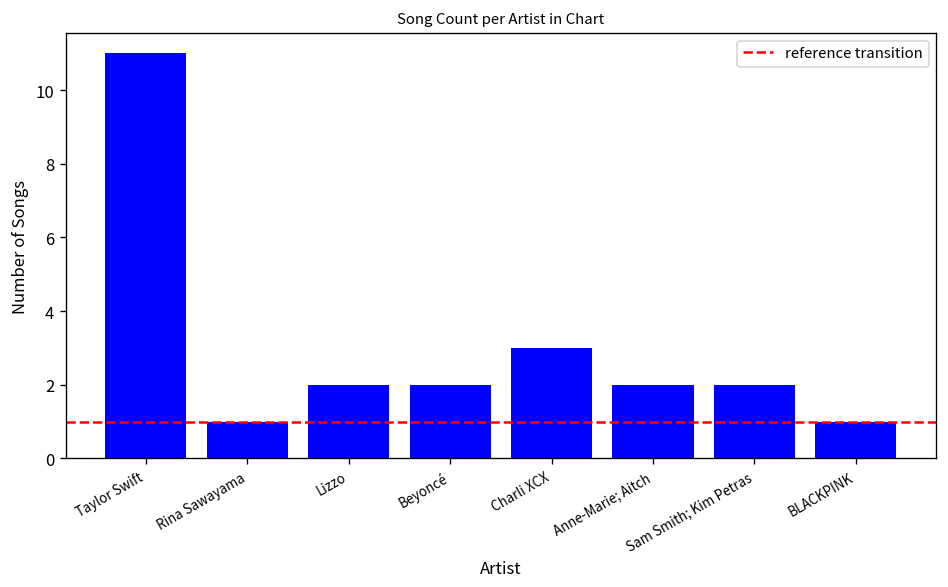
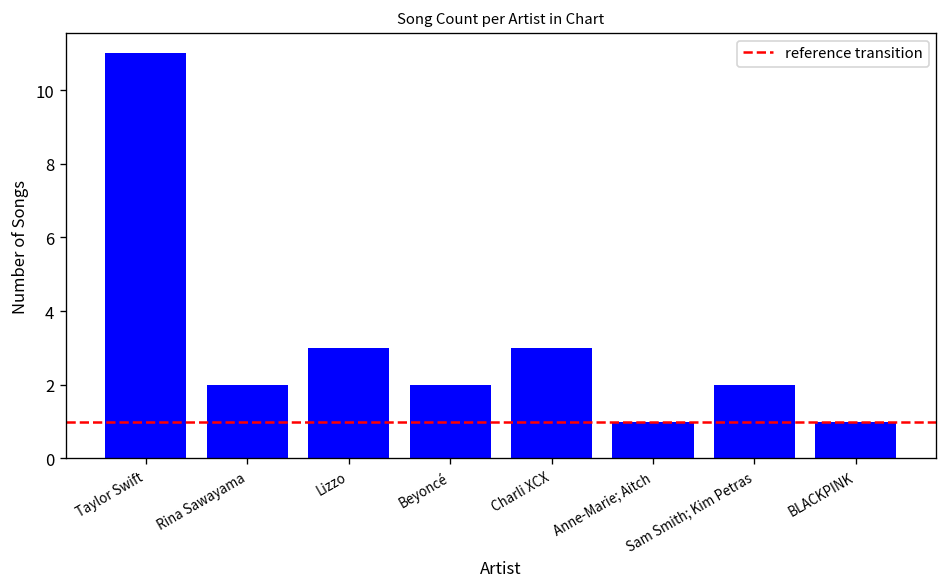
  {
    "Taylor Swift": 11,
-   "Rina Sawayama": 1,
-   "Lizzo": 2,
+   "Rina Sawayama": 2,
+   "Lizzo": 3,
    "Beyoncé": 2,
    "Charli XCX": 3,
-   "Anne-Marie; Aitch": 2,
+   "Anne-Marie; Aitch": 1,
    "Sam Smith; Kim Petras": 2,
    "BLACKPINK": 1
  }
